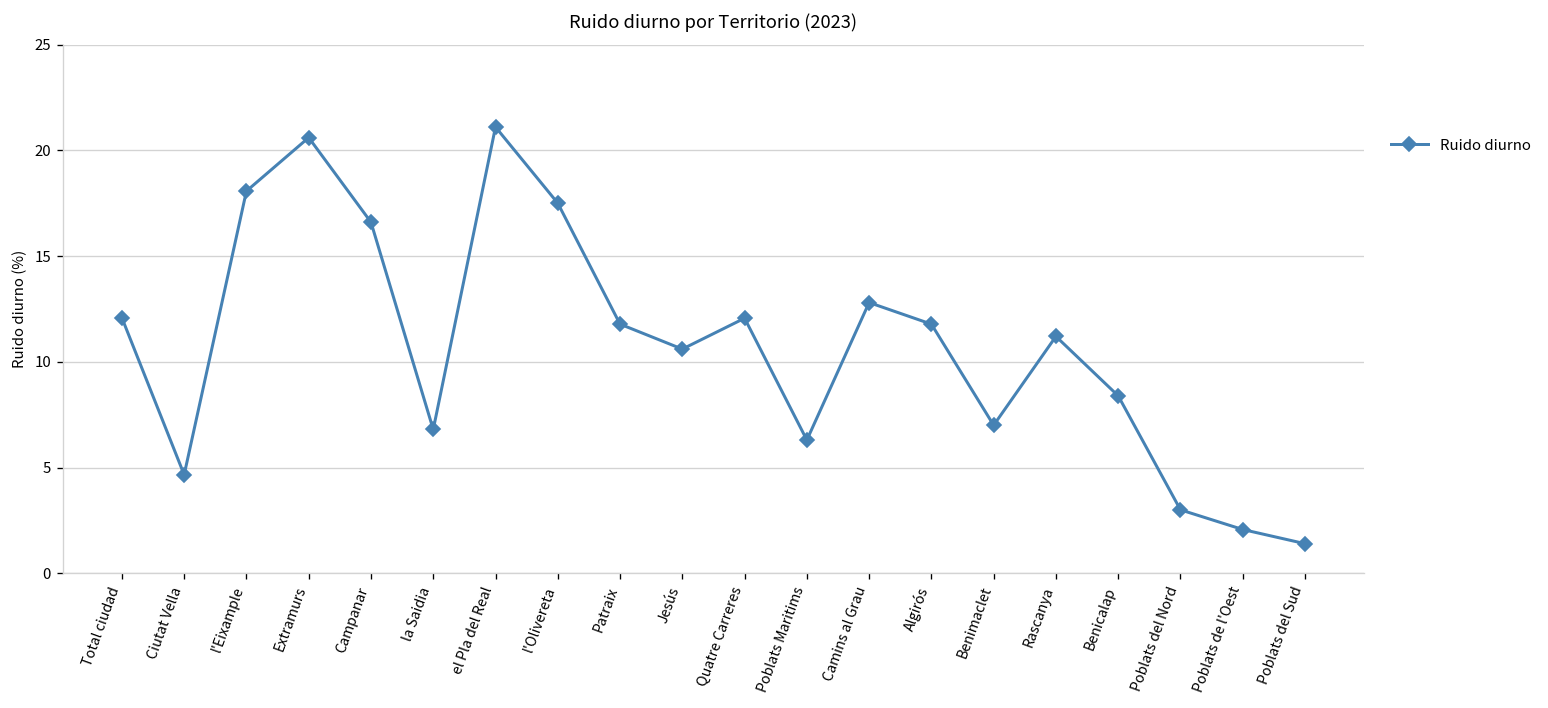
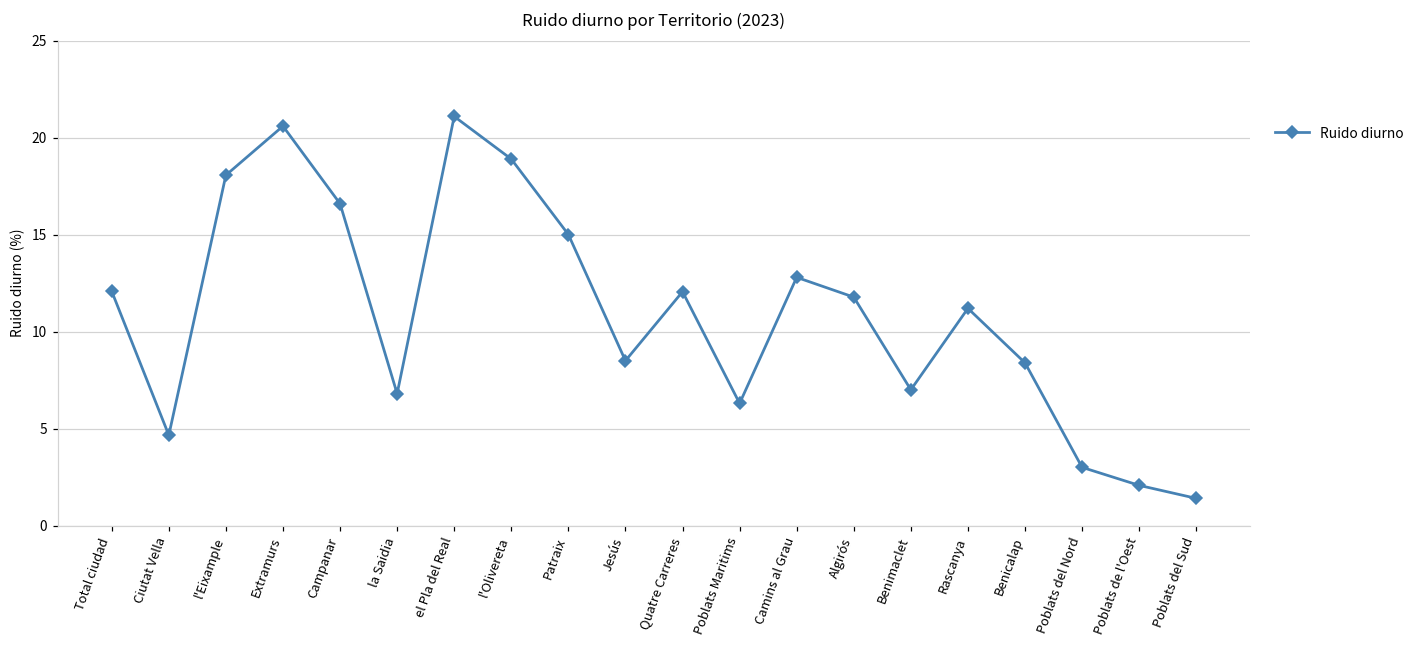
  {
    "Total ciudad": 12.1,
    "Ciutat Vella": 4.7,
    "l'Eixample": 18.1,
    "Extramurs": 20.6,
    "Campanar": 16.6,
    "la Saidia": 6.8,
    "el Pla del Real": 21.1,
-   "l'Olivereta": 17.5,
-   "Patraix": 11.8,
-   "Jesús": 10.6,
+   "l'Olivereta": 18.9,
+   "Patraix": 15.0,
+   "Jesús": 8.5,
    "Quatre Carreres": 12.1,
    "Poblats Maritims": 6.3,
    "Camins al Grau": 12.8,
    "Algirós": 11.8,
    "Benimaclet": 7.0,
    "Rascanya": 11.2,
    "Benicalap": 8.4,
    "Poblats del Nord": 3.0,
    "Poblats de l'Oest": 2.1,
    "Poblats del Sud": 1.4
  }
